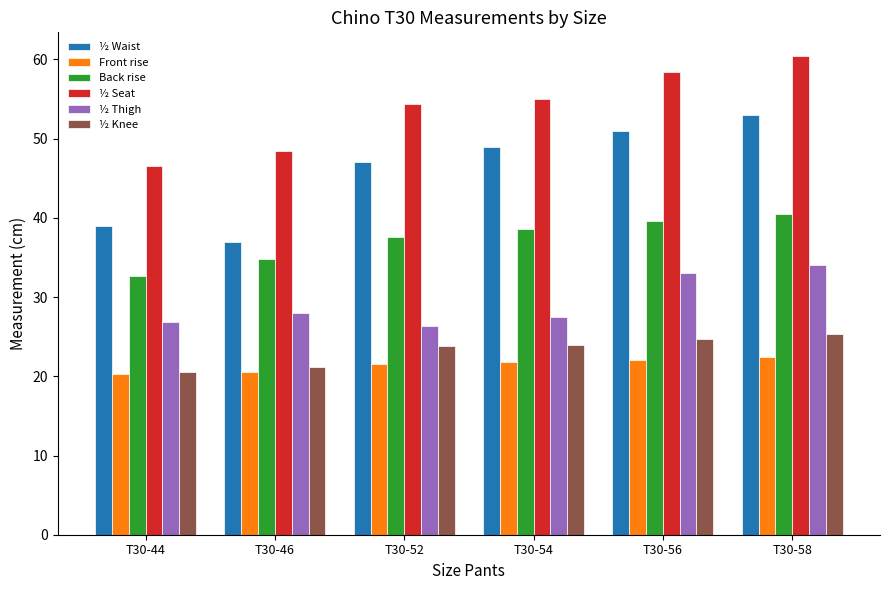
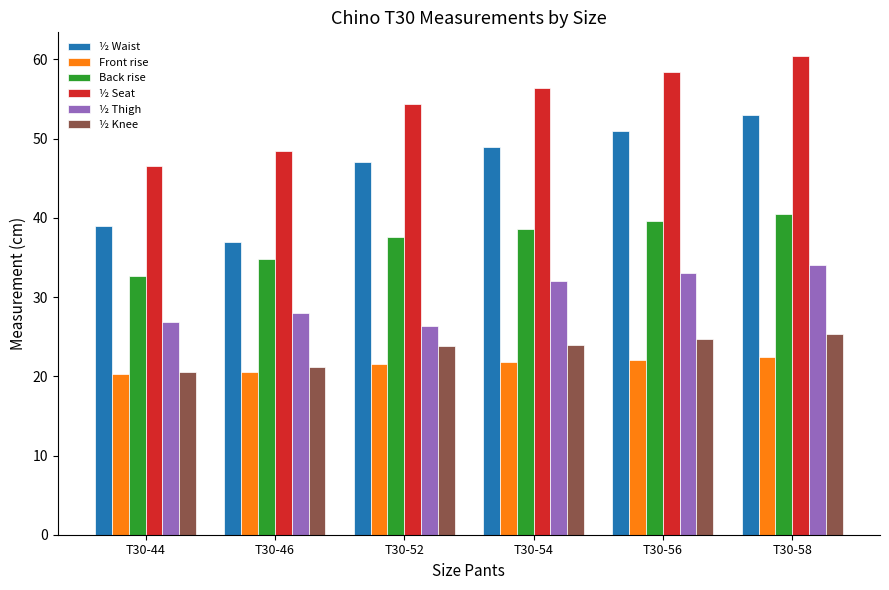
  {
    "½ Waist": {
      "T30-44": 39,
      "T30-46": 37,
      "T30-52": 47,
      "T30-54": 49,
      "T30-56": 51,
      "T30-58": 53
    },
    "Front rise": {
      "T30-44": 20,
      "T30-46": 21,
      "T30-52": 22,
      "T30-54": 22,
      "T30-56": 22,
      "T30-58": 22
    },
    "Back rise": {
      "T30-44": 33,
      "T30-46": 35,
      "T30-52": 38,
      "T30-54": 39,
      "T30-56": 40,
      "T30-58": 41
    },
    "½ Seat": {
      "T30-44": 47,
      "T30-46": 48,
      "T30-52": 54,
-     "T30-54": 55,
+     "T30-54": 56,
      "T30-56": 58,
      "T30-58": 60
    },
    "½ Thigh": {
      "T30-44": 27,
      "T30-46": 28,
      "T30-52": 26,
-     "T30-54": 28,
+     "T30-54": 32,
      "T30-56": 33,
      "T30-58": 34
    },
    "½ Knee": {
      "T30-44": 21,
      "T30-46": 21,
      "T30-52": 24,
      "T30-54": 24,
      "T30-56": 25,
      "T30-58": 25
    }
  }
